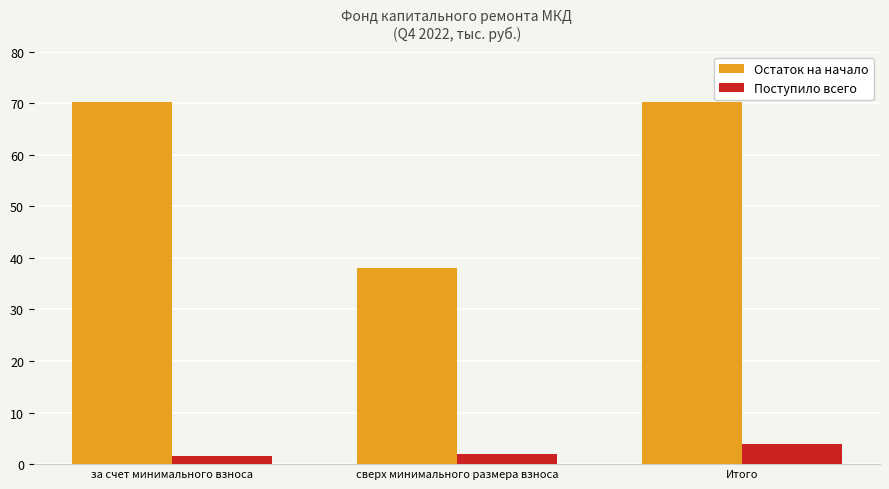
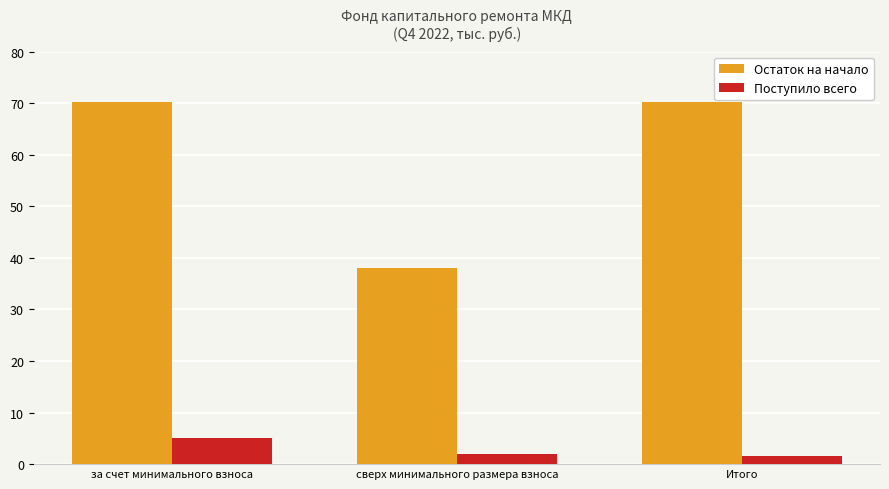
  {
    "Остаток на начало": {
      "за счет минимального взноса": 70,
      "сверх минимального размера взноса": 38,
      "Итого": 70
    },
    "Поступило всего": {
-     "за счет минимального взноса": 2,
+     "за счет минимального взноса": 5,
      "сверх минимального размера взноса": 2,
-     "Итого": 4
+     "Итого": 2
    }
  }
